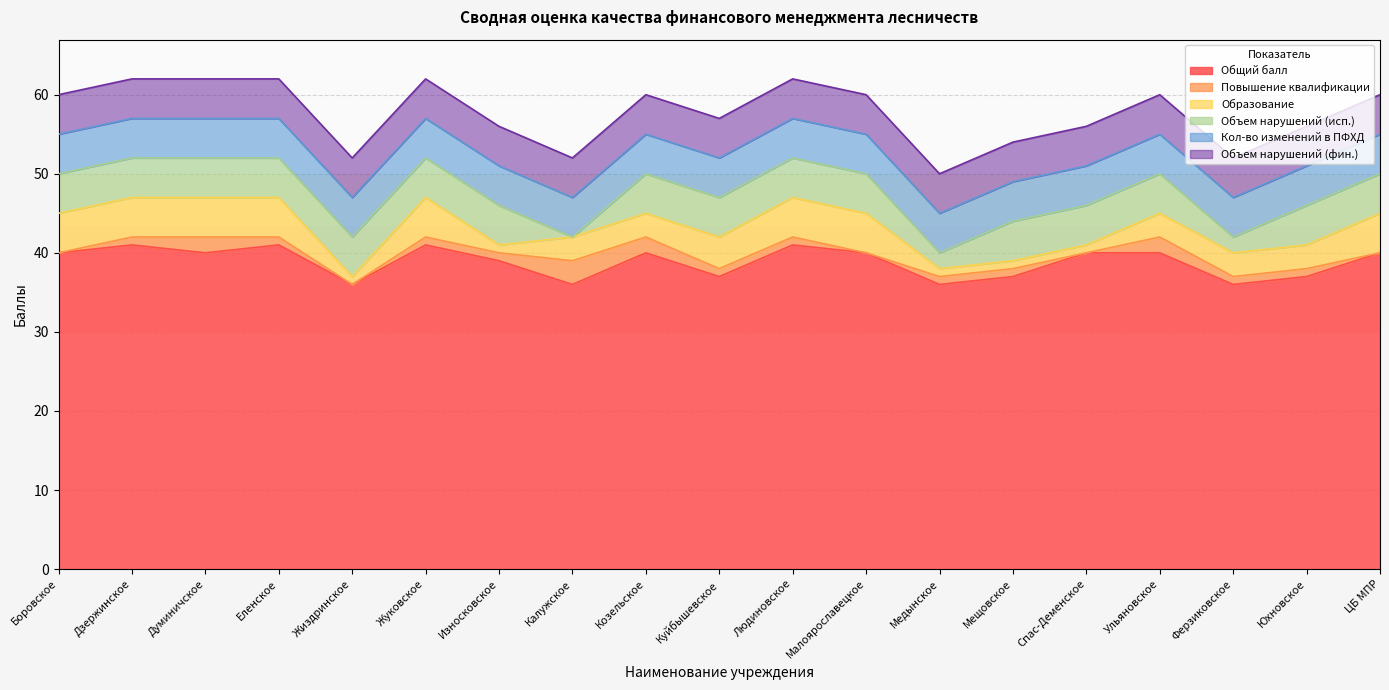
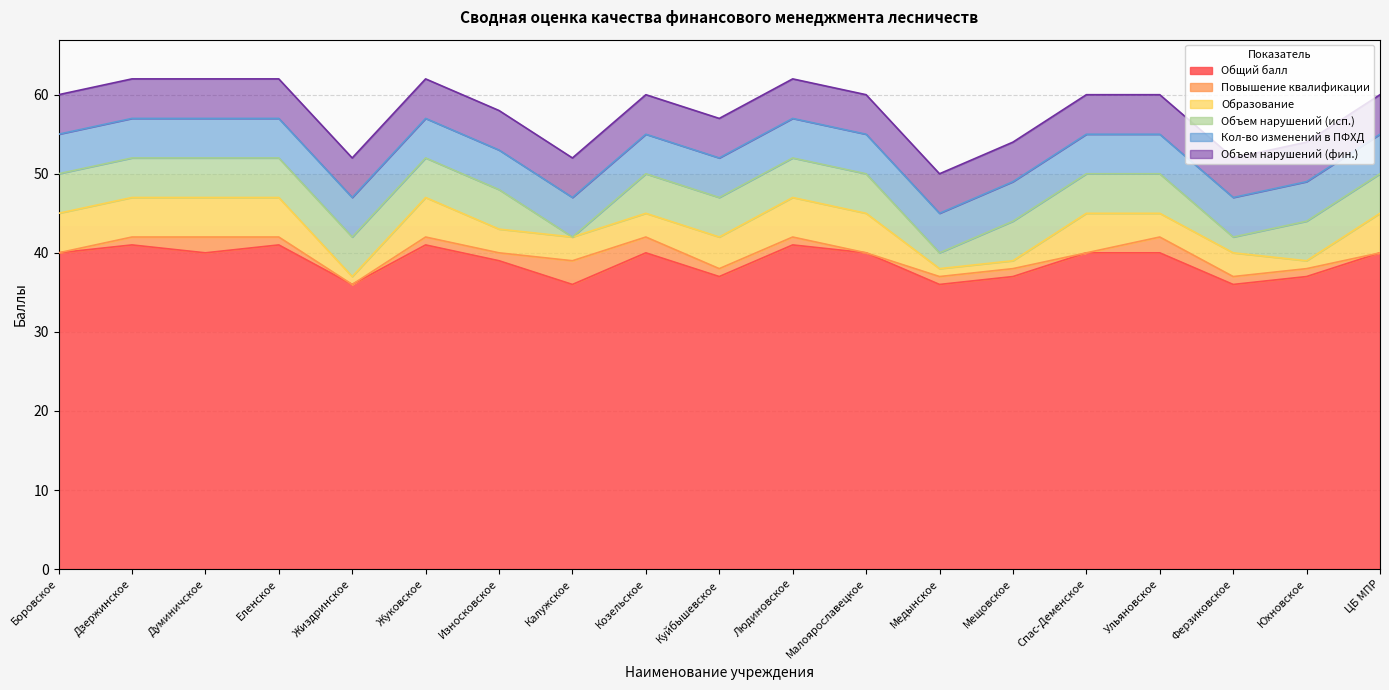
  {
    "Общий балл": {
      "Дзержинское": 41,
      "Думиничское": 40,
      "Еленское": 41,
      "Жуковское": 41,
      "Износковское": 39,
      "Калужское": 36,
      "Козельское": 40,
      "Куйбышевское": 37,
      "Людиновское": 41,
      "Медынское": 36,
      "Мещовское": 37,
      "Ульяновское": 40,
      "Ферзиковское": 36,
      "Юхновское": 37
    },
    "Повышение квалификации": {
      "Дзержинское": 1,
      "Думиничское": 2,
      "Еленское": 1,
      "Жуковское": 1,
      "Износковское": 1,
      "Калужское": 3,
      "Козельское": 2,
      "Куйбышевское": 1,
      "Людиновское": 1,
      "Медынское": 1,
      "Мещовское": 1,
      "Ульяновское": 2,
      "Ферзиковское": 1,
      "Юхновское": 1
    },
    "Образование": {
      "Боровское": 5,
      "Дзержинское": 5,
      "Думиничское": 5,
      "Еленское": 5,
      "Жиздринское": 1,
      "Жуковское": 5,
-     "Износковское": 1,
+     "Износковское": 3,
      "Козельское": 3,
      "Куйбышевское": 4,
      "Людиновское": 5,
      "Малоярославецкое": 5,
      "Медынское": 1,
      "Мещовское": 1,
-     "Спас-Деменское": 1,
+     "Спас-Деменское": 5,
      "Ульяновское": 3,
      "Ферзиковское": 3,
-     "Юхновское": 3,
+     "Юхновское": 1,
      "ЦБ МПР": 5
    },
    "Объем нарушений (исп.)": {
      "Боровское": 5,
      "Дзержинское": 5,
      "Думиничское": 5,
      "Еленское": 5,
      "Жиздринское": 5,
      "Жуковское": 5,
      "Износковское": 5,
      "Козельское": 5,
      "Куйбышевское": 5,
      "Людиновское": 5,
      "Малоярославецкое": 5,
      "Медынское": 2,
      "Мещовское": 5,
      "Спас-Деменское": 5,
      "Ульяновское": 5,
      "Ферзиковское": 2,
      "Юхновское": 5,
      "ЦБ МПР": 5
    },
    "Кол-во изменений в ПФХД": {
      "Боровское": 5,
      "Дзержинское": 5,
      "Думиничское": 5,
      "Еленское": 5,
      "Жиздринское": 5,
      "Жуковское": 5,
      "Износковское": 5,
      "Калужское": 5,
      "Козельское": 5,
      "Куйбышевское": 5,
      "Людиновское": 5,
      "Малоярославецкое": 5,
      "Медынское": 5,
      "Мещовское": 5,
      "Спас-Деменское": 5,
      "Ульяновское": 5,
      "Ферзиковское": 5,
      "Юхновское": 5,
      "ЦБ МПР": 5
    },
    "Объем нарушений (фин.)": {
      "Боровское": 5,
      "Дзержинское": 5,
      "Думиничское": 5,
      "Еленское": 5,
      "Жиздринское": 5,
      "Жуковское": 5,
      "Износковское": 5,
      "Калужское": 5,
      "Козельское": 5,
      "Куйбышевское": 5,
      "Людиновское": 5,
      "Малоярославецкое": 5,
      "Медынское": 5,
      "Мещовское": 5,
      "Спас-Деменское": 5,
      "Ульяновское": 5,
      "ЦБ МПР": 5
    }
  }
